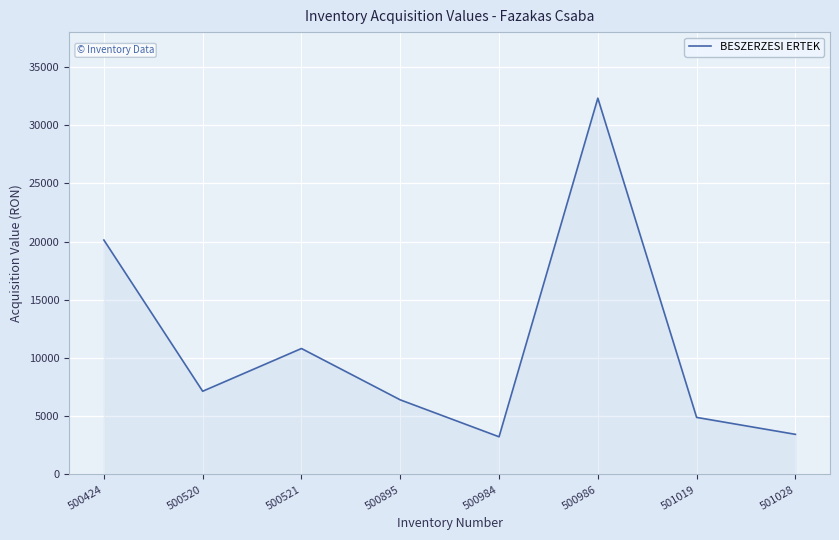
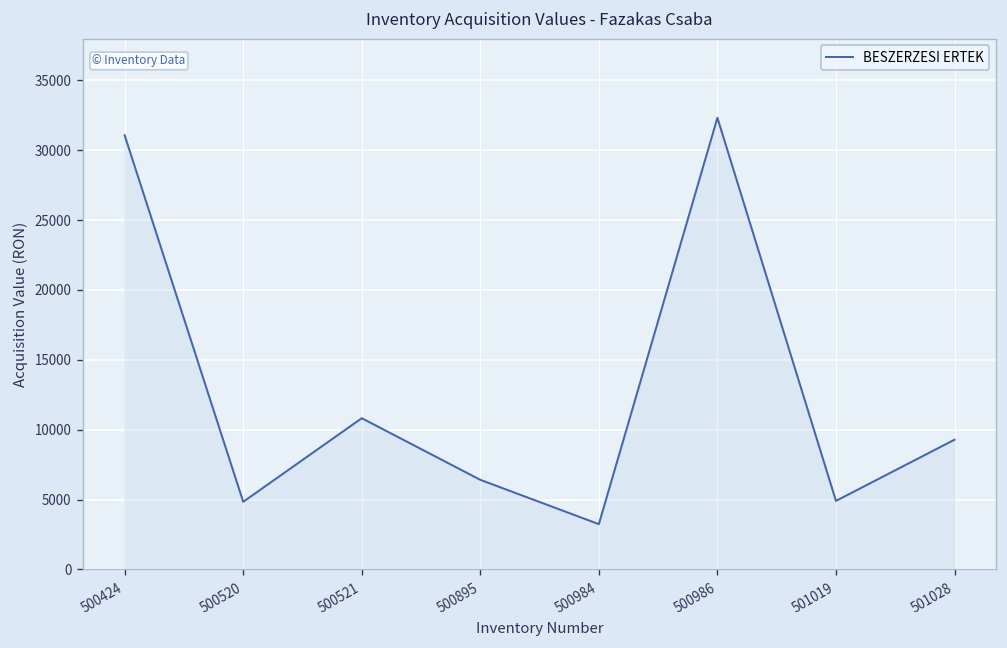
  {
-   "500424": 20100,
-   "500520": 7200,
+   "500424": 31100,
+   "500520": 4800,
    "500521": 10800,
    "500895": 6400,
    "500984": 3200,
    "500986": 32300,
    "501019": 4900,
-   "501028": 3400
+   "501028": 9300
  }
